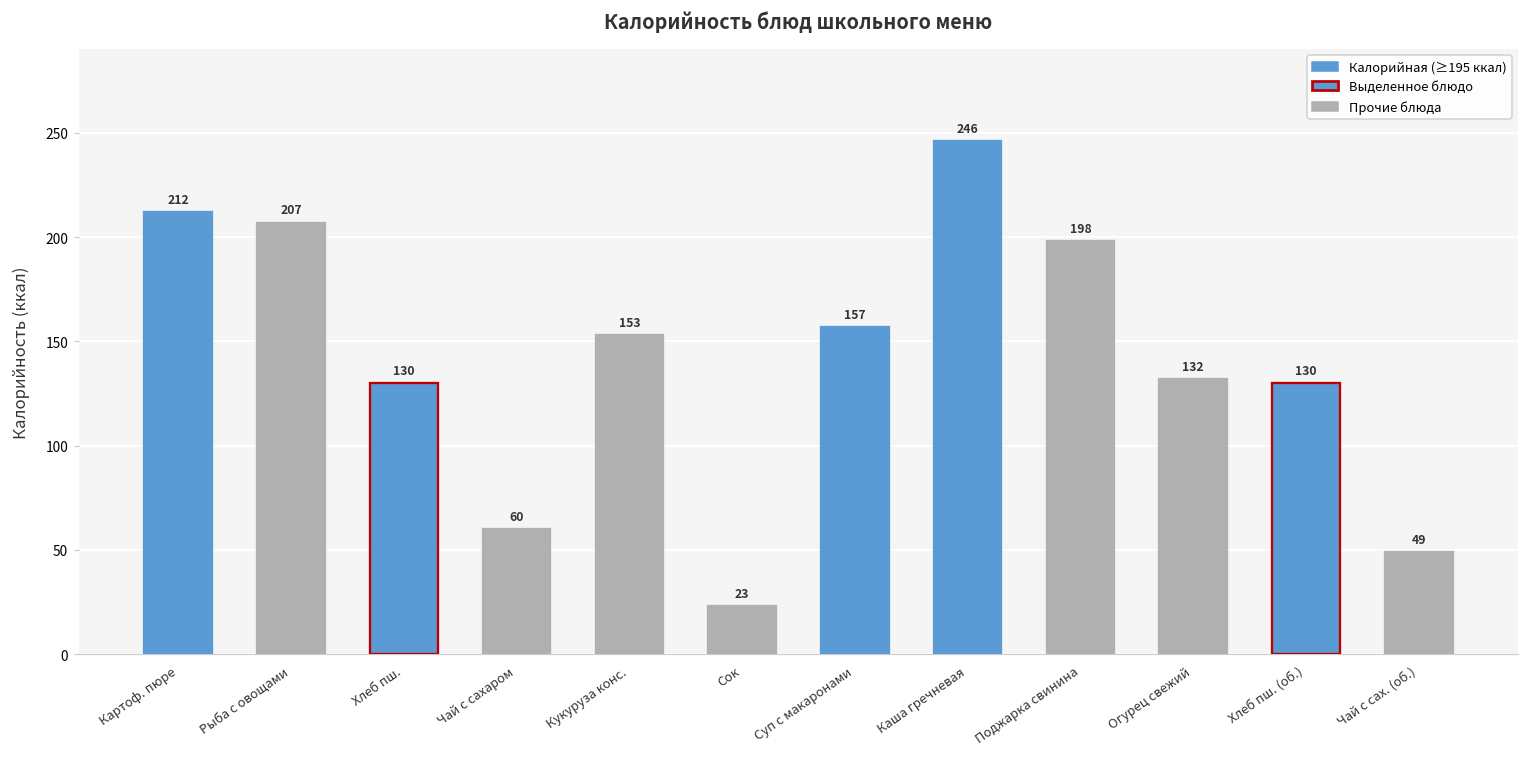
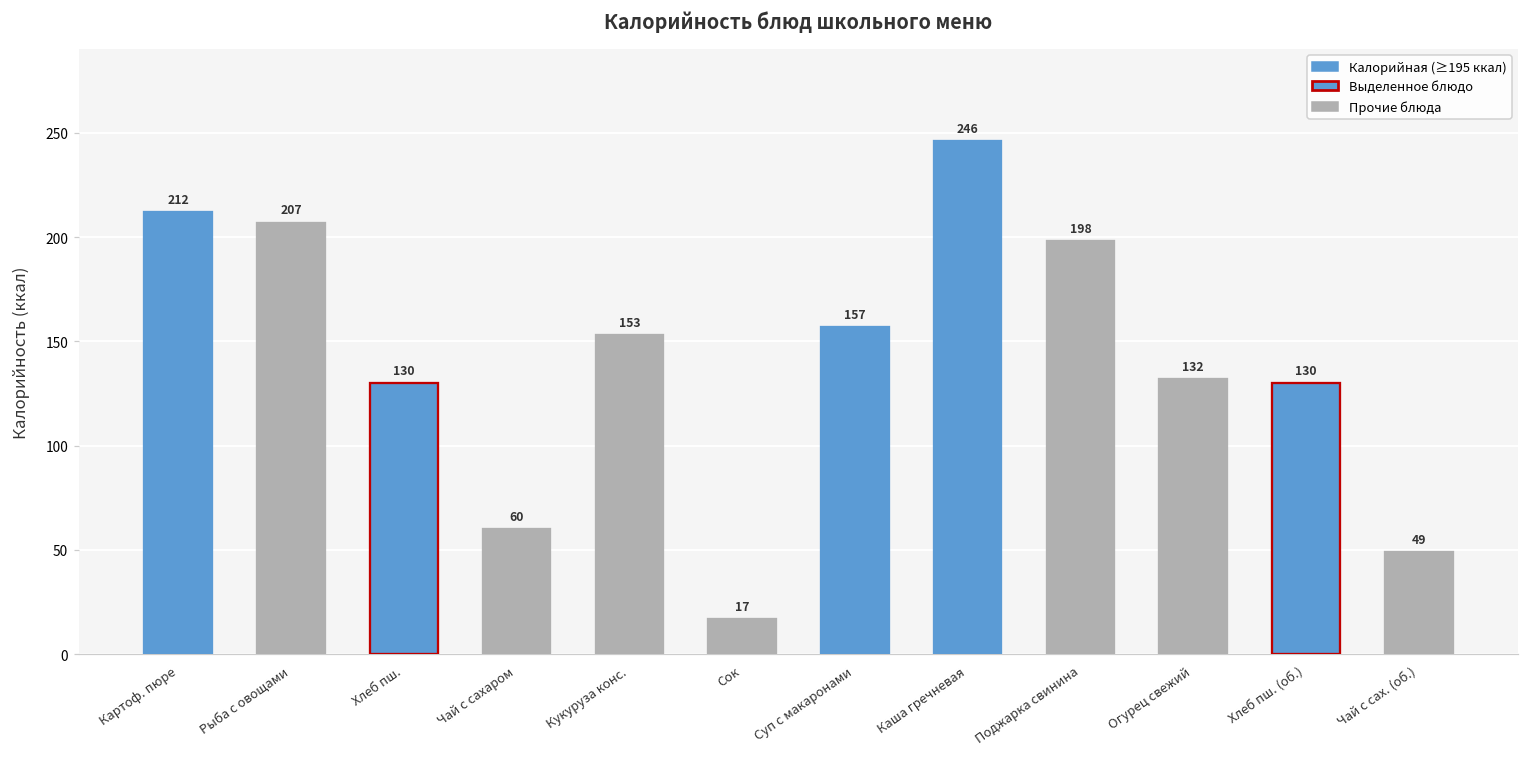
  {
    "Картоф. пюре": 212,
    "Рыба с овощами": 207,
    "Хлеб пш.": 130,
    "Чай с сахаром": 60,
    "Кукуруза конс.": 153,
-   "Сок": 23,
+   "Сок": 17,
    "Суп с макаронами": 157,
    "Каша гречневая": 246,
    "Поджарка свинина": 198,
    "Огурец свежий": 132,
    "Хлеб пш. (об.)": 130,
    "Чай с сах. (об.)": 49
  }
